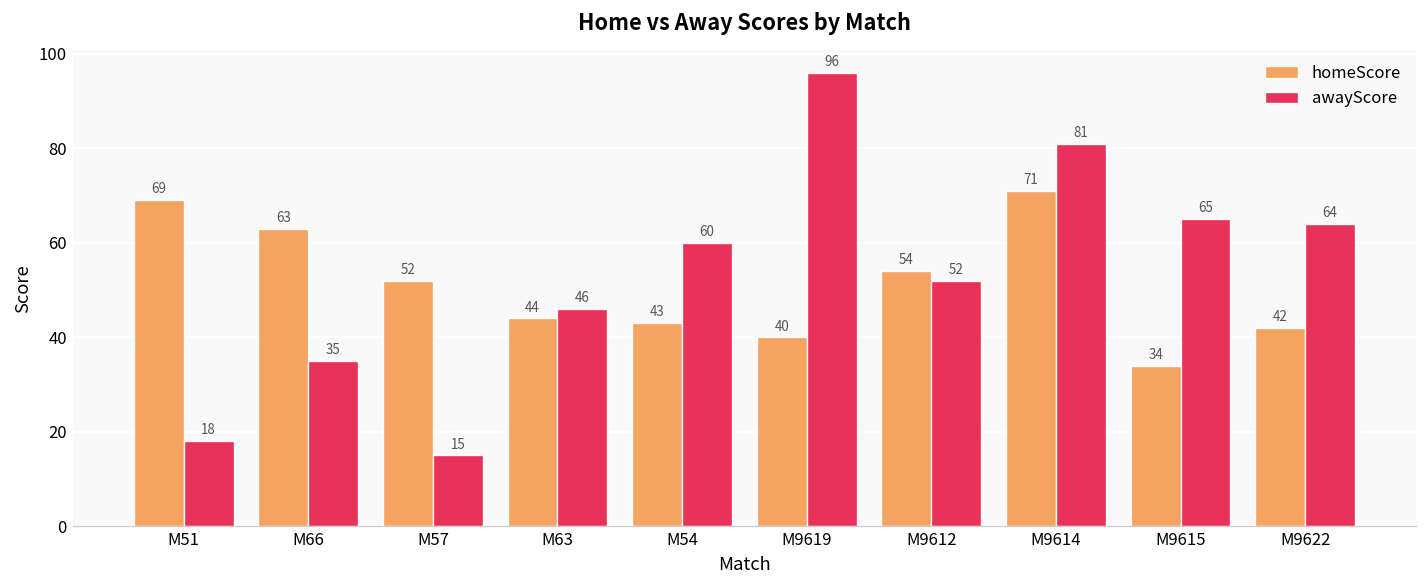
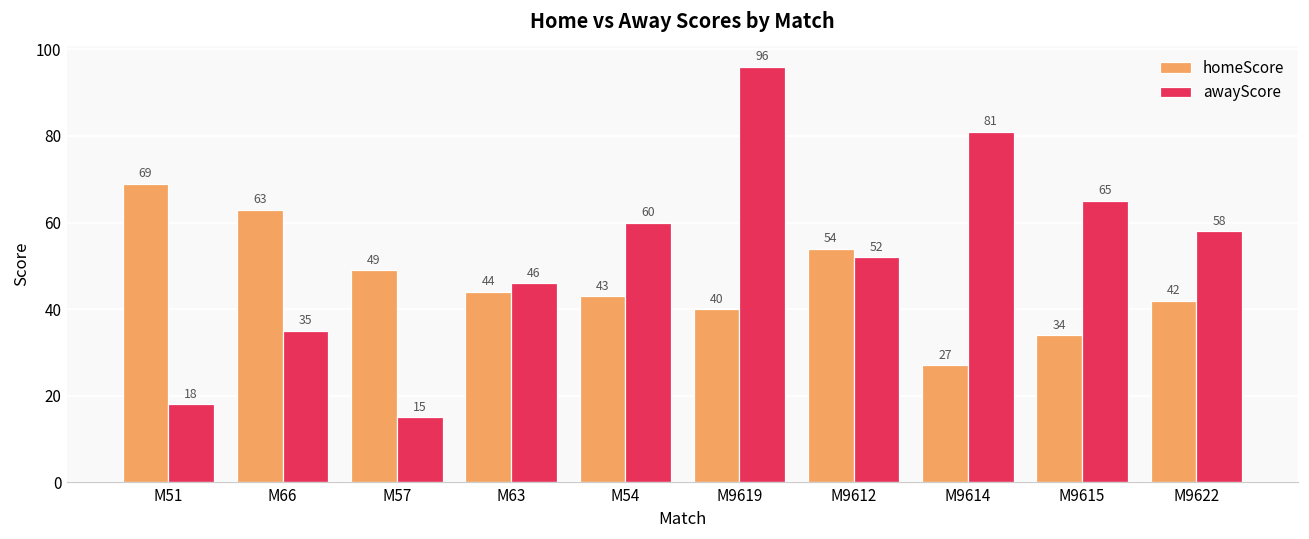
  {
    "homeScore": {
      "M51": 69,
      "M66": 63,
-     "M57": 52,
+     "M57": 49,
      "M63": 44,
      "M54": 43,
      "M9619": 40,
      "M9612": 54,
-     "M9614": 71,
+     "M9614": 27,
      "M9615": 34,
      "M9622": 42
    },
    "awayScore": {
      "M51": 18,
      "M66": 35,
      "M57": 15,
      "M63": 46,
      "M54": 60,
      "M9619": 96,
      "M9612": 52,
      "M9614": 81,
      "M9615": 65,
-     "M9622": 64
+     "M9622": 58
    }
  }
